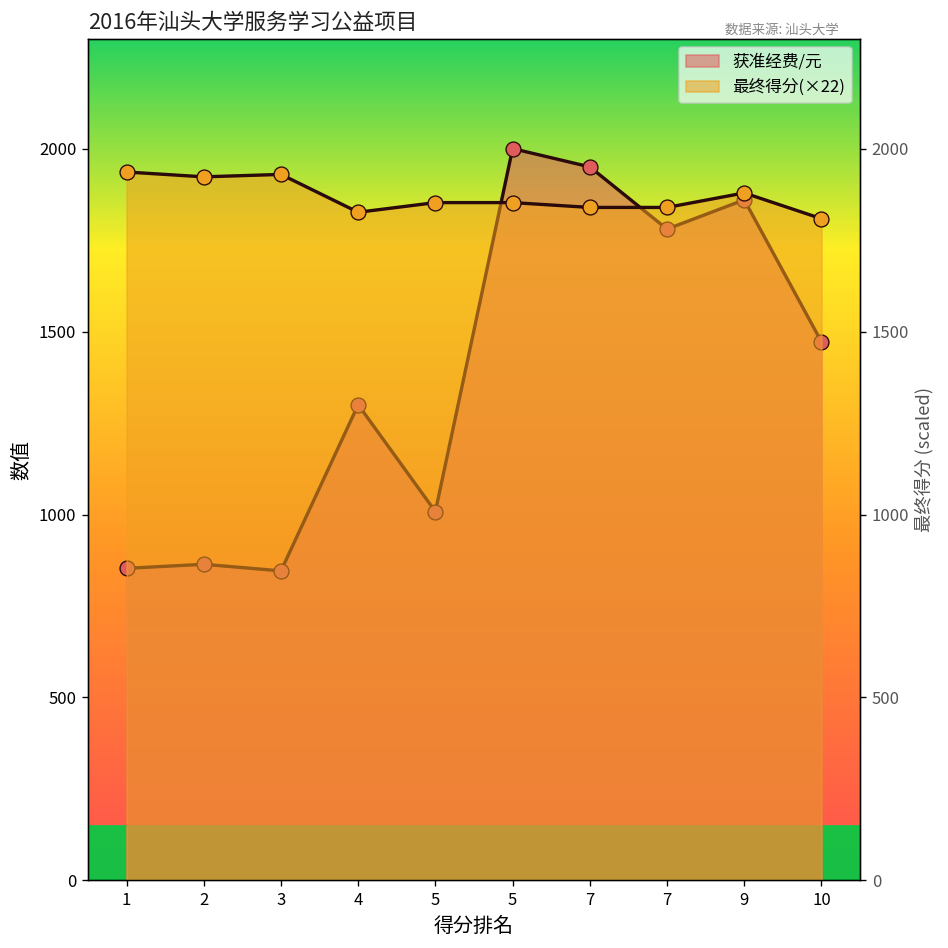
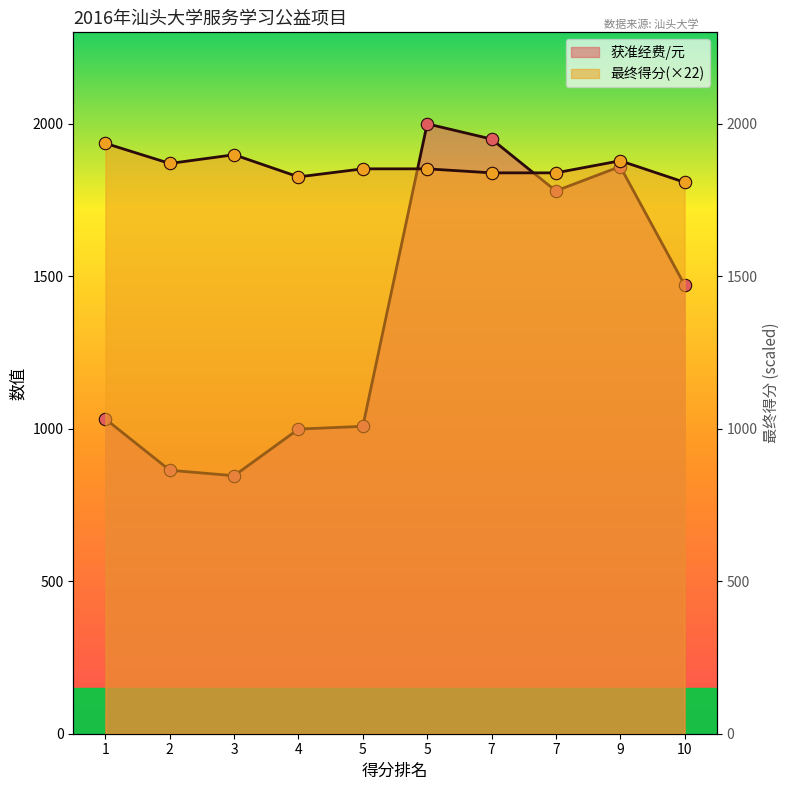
  {
    "获准经费/元": {
-     "1": 850,
+     "1": 1030,
      "2": 860,
      "3": 850,
-     "4": 1300,
+     "4": 1000,
      "9": 1860,
      "10": 1470
    },
    "最终得分(×22)": {
      "1": 1940,
-     "2": 1920,
-     "3": 1930,
+     "2": 1870,
+     "3": 1900,
      "4": 1830,
      "9": 1880,
      "10": 1810
    }
  }
